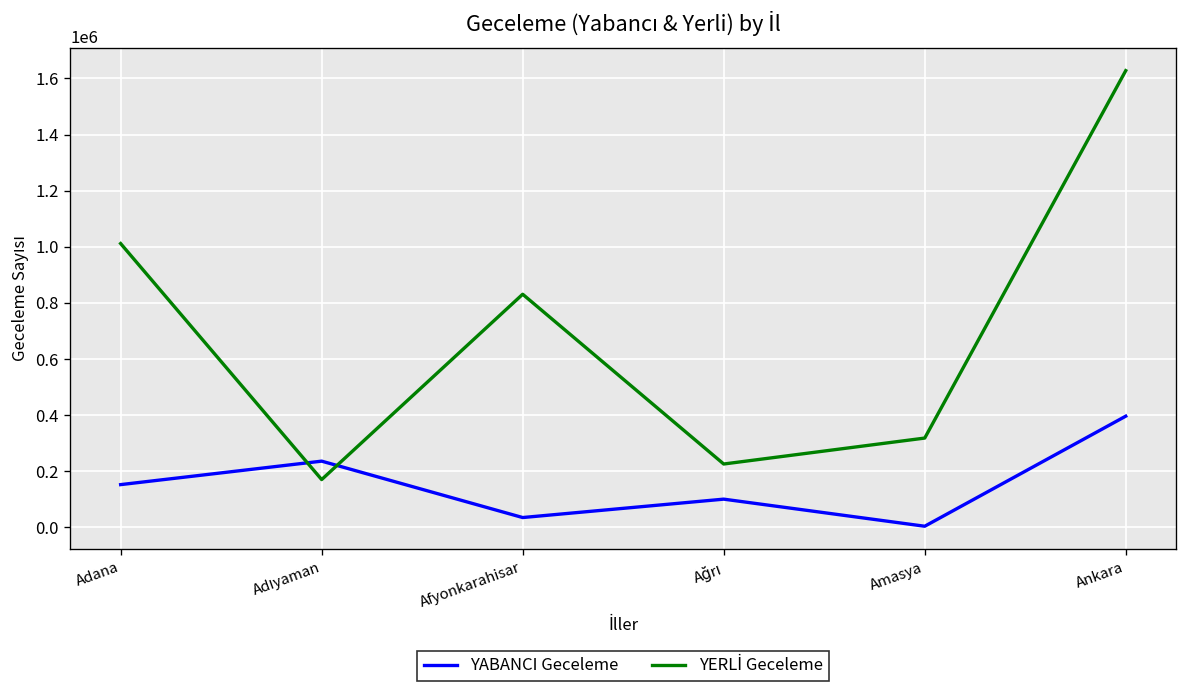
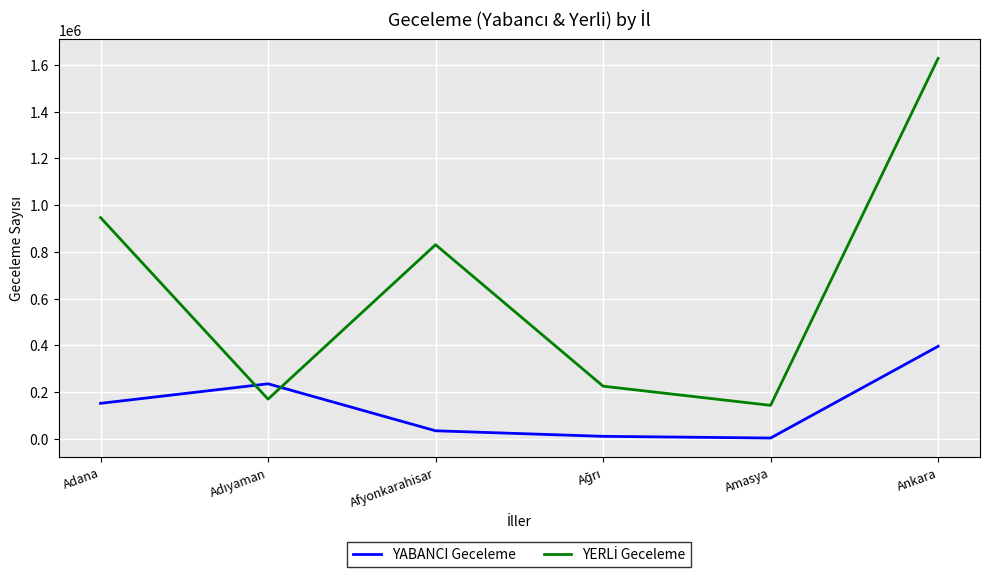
  {
    "YABANCI Geceleme": {
      "Adana": 150000,
      "Adıyaman": 240000,
      "Afyonkarahisar": 30000,
-     "Ağrı": 100000,
+     "Ağrı": 10000,
      "Amasya": 0,
      "Ankara": 400000
    },
    "YERLİ Geceleme": {
-     "Adana": 1010000,
+     "Adana": 950000,
      "Adıyaman": 170000,
      "Afyonkarahisar": 830000,
      "Ağrı": 230000,
-     "Amasya": 320000,
+     "Amasya": 140000,
      "Ankara": 1630000
    }
  }
